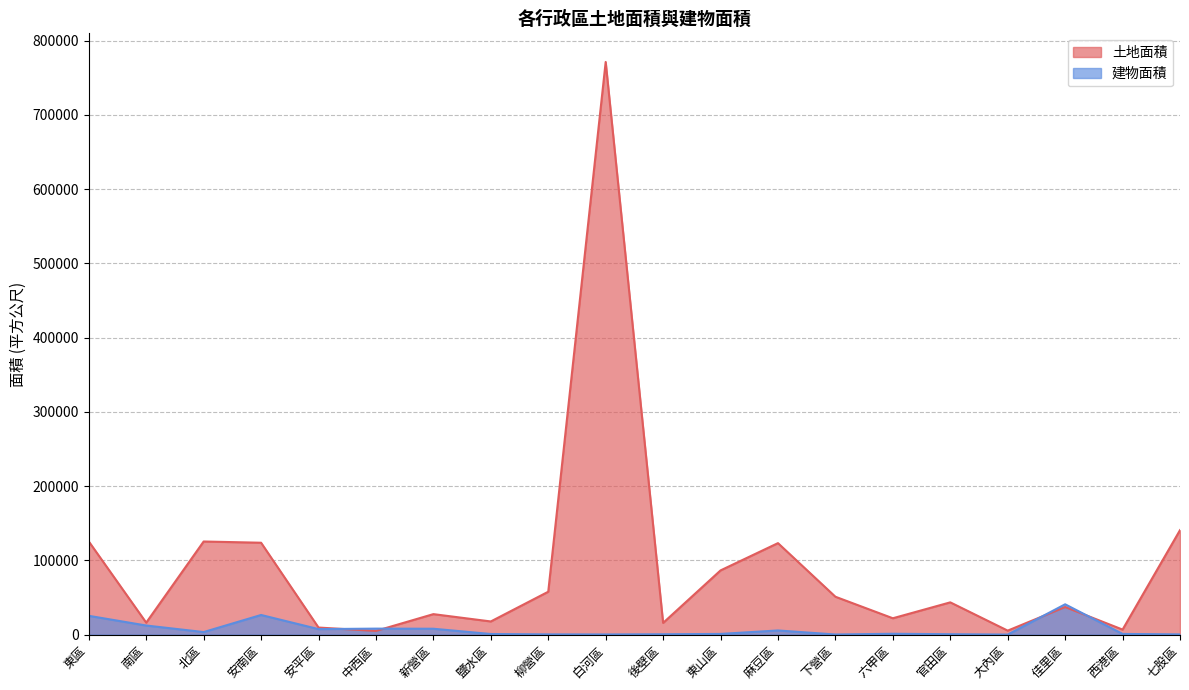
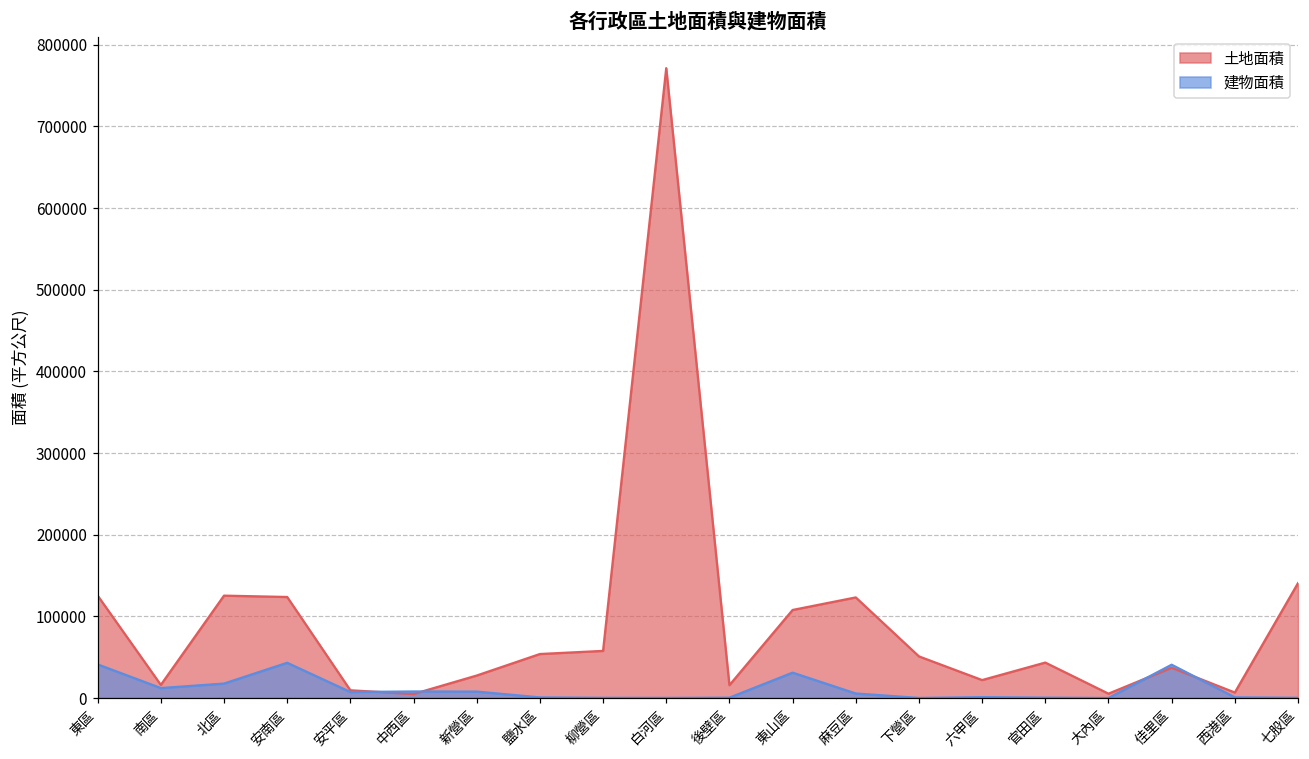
  {
    "土地面積": {
      "東區": 130000,
      "南區": 20000,
      "北區": 130000,
      "安南區": 120000,
      "新營區": 30000,
-     "鹽水區": 20000,
+     "鹽水區": 50000,
      "柳營區": 60000,
      "白河區": 770000,
      "後壁區": 20000,
-     "東山區": 90000,
+     "東山區": 110000,
      "麻豆區": 120000,
      "下營區": 50000,
      "六甲區": 20000,
      "官田區": 40000,
      "大內區": 10000,
      "佳里區": 40000,
      "西港區": 10000,
      "七股區": 140000
    },
    "建物面積": {
-     "東區": 30000,
+     "東區": 40000,
      "南區": 10000,
-     "北區": 0,
-     "安南區": 30000,
+     "北區": 20000,
+     "安南區": 40000,
      "新營區": 10000,
      "鹽水區": 0,
      "柳營區": 0,
      "白河區": 0,
      "後壁區": 0,
-     "東山區": 0,
+     "東山區": 30000,
      "麻豆區": 10000,
      "下營區": 0,
      "六甲區": 0,
      "官田區": 0,
      "大內區": 0,
      "佳里區": 40000,
      "西港區": 0,
      "七股區": 0
    }
  }
